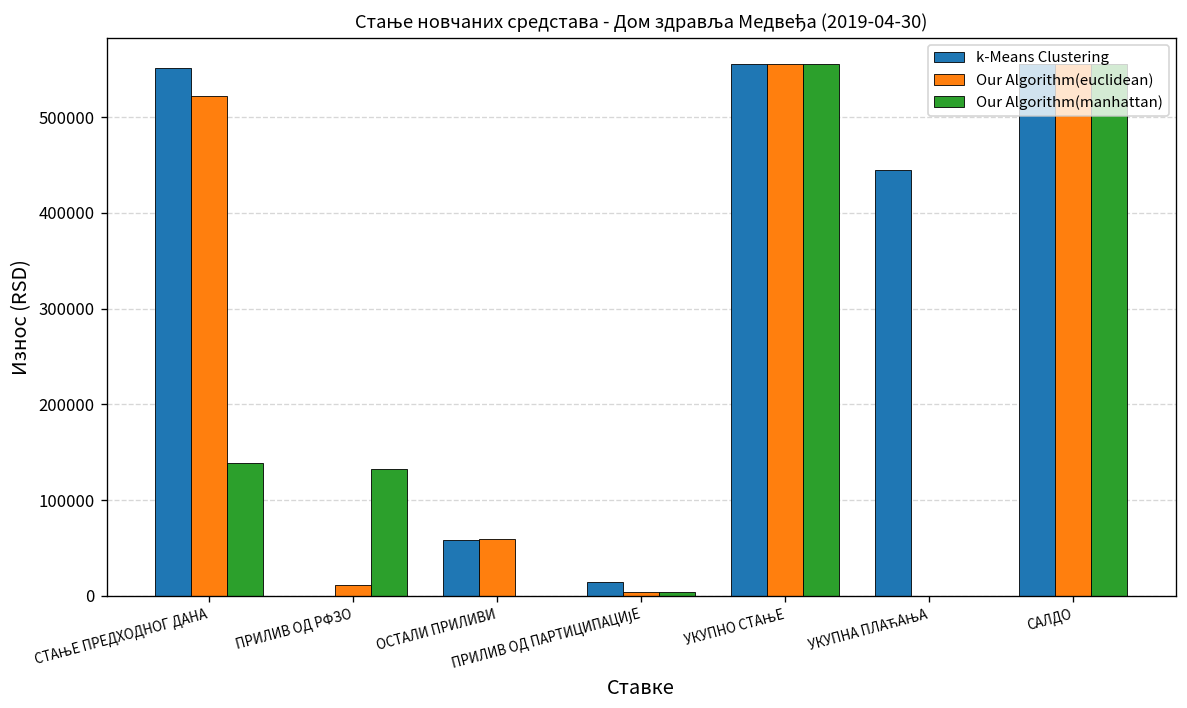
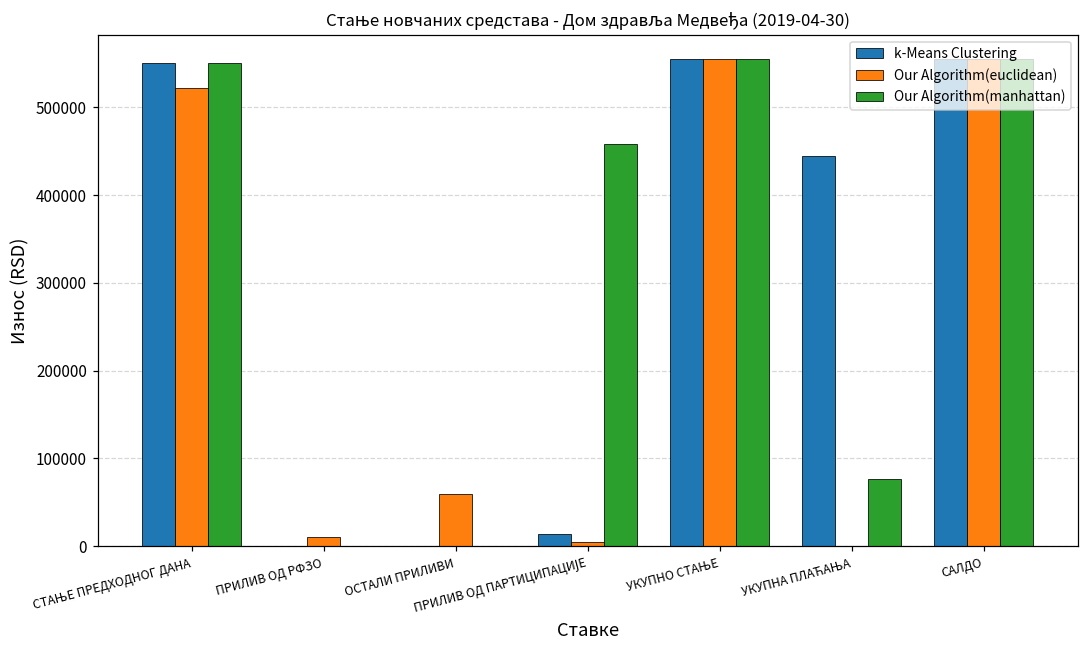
  {
    "k-Means Clustering": {
      "СТАЊЕ ПРЕДХОДНОГ ДАНА": 550000,
      "ПРИЛИВ ОД РФЗО": 0,
-     "ОСТАЛИ ПРИЛИВИ": 60000,
+     "ОСТАЛИ ПРИЛИВИ": 0,
      "ПРИЛИВ ОД ПАРТИЦИПАЦИЈЕ": 10000,
      "УКУПНО СТАЊЕ": 560000,
      "УКУПНА ПЛАЋАЊА": 440000
    },
    "Our Algorithm(euclidean)": {
      "СТАЊЕ ПРЕДХОДНОГ ДАНА": 520000,
      "ПРИЛИВ ОД РФЗО": 10000,
      "ОСТАЛИ ПРИЛИВИ": 60000,
      "ПРИЛИВ ОД ПАРТИЦИПАЦИЈЕ": 0,
      "УКУПНО СТАЊЕ": 560000,
      "УКУПНА ПЛАЋАЊА": 0
    },
    "Our Algorithm(manhattan)": {
-     "СТАЊЕ ПРЕДХОДНОГ ДАНА": 140000,
-     "ПРИЛИВ ОД РФЗО": 130000,
+     "СТАЊЕ ПРЕДХОДНОГ ДАНА": 550000,
+     "ПРИЛИВ ОД РФЗО": 0,
      "ОСТАЛИ ПРИЛИВИ": 0,
-     "ПРИЛИВ ОД ПАРТИЦИПАЦИЈЕ": 0,
+     "ПРИЛИВ ОД ПАРТИЦИПАЦИЈЕ": 460000,
      "УКУПНО СТАЊЕ": 560000,
-     "УКУПНА ПЛАЋАЊА": 0
+     "УКУПНА ПЛАЋАЊА": 80000
    }
  }
